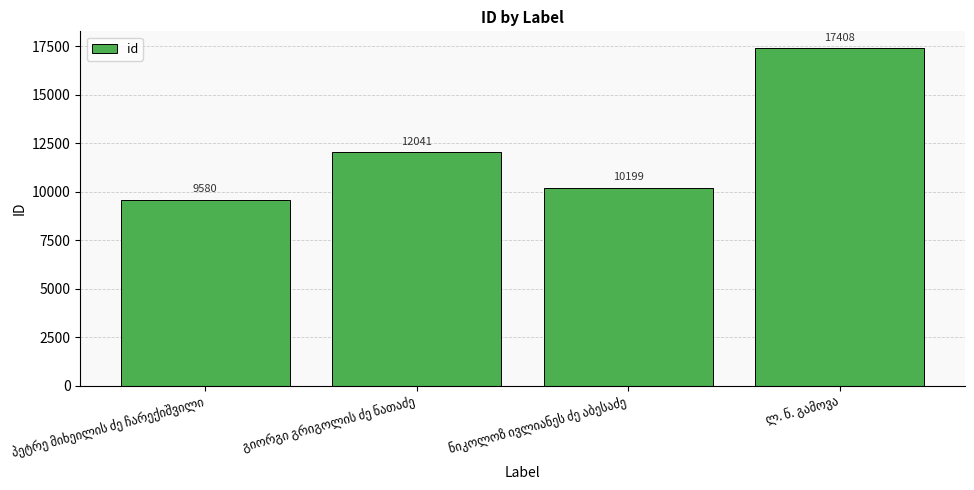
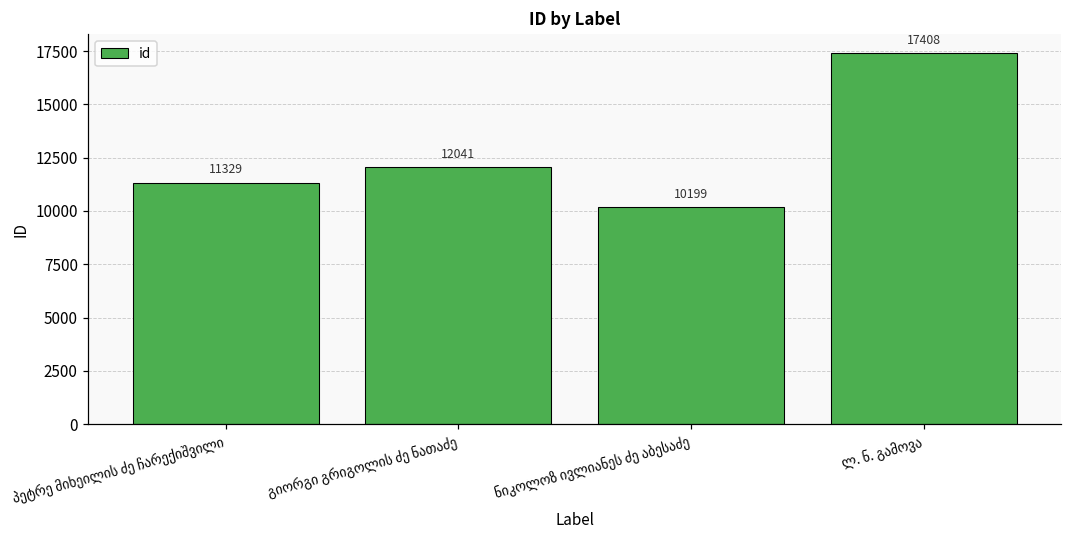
  {
-   "პეტრე მიხეილის ძე ჩარექიშვილი": 9580,
+   "პეტრე მიხეილის ძე ჩარექიშვილი": 11329,
    "გიორგი გრიგოლის ძე ნათაძე": 12041,
    "ნიკოლოზ ივლიანეს ძე აბესაძე": 10199,
    "ლ. ნ. გამოვა": 17408
  }
